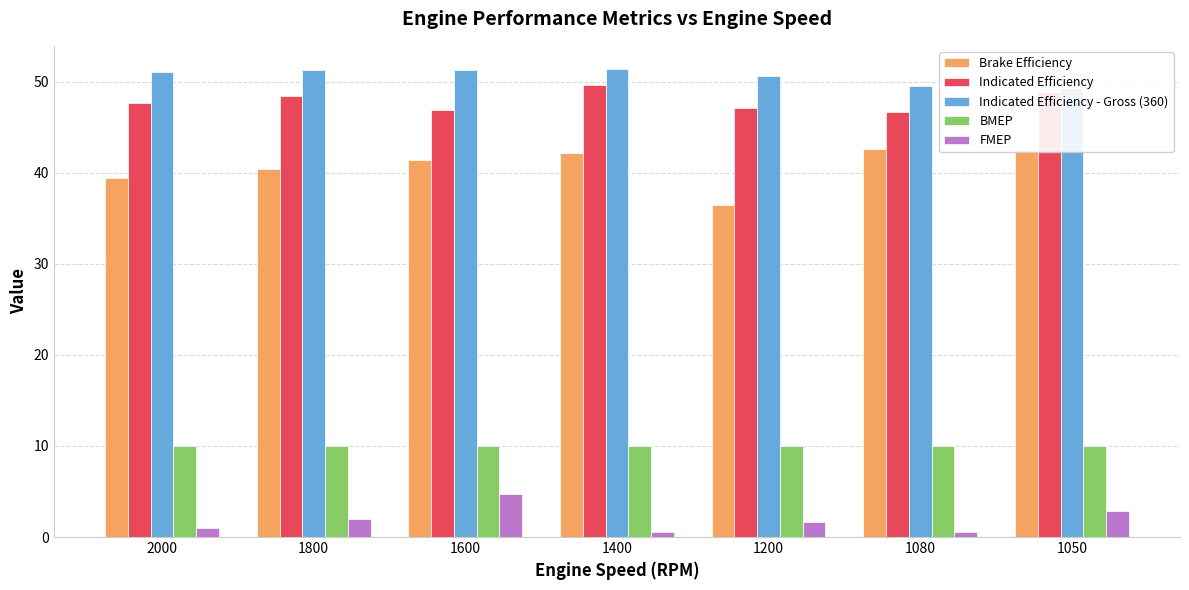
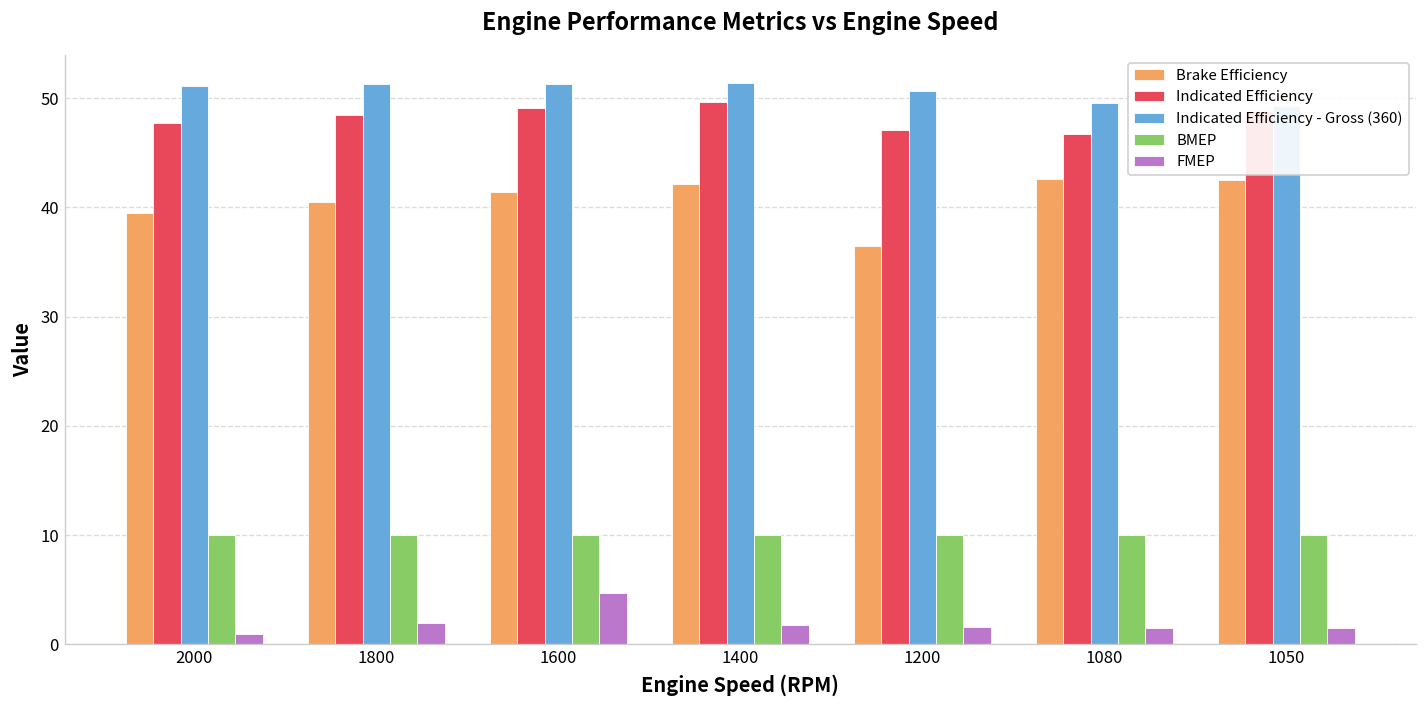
  {
    "Brake Efficiency": {
      "2000": 39,
      "1800": 40,
      "1600": 41,
      "1400": 42,
      "1200": 36,
      "1080": 43
    },
    "Indicated Efficiency": {
      "2000": 48,
      "1800": 48,
-     "1600": 47,
+     "1600": 49,
      "1400": 50,
      "1200": 47,
      "1080": 47
    },
    "Indicated Efficiency - Gross (360)": {
      "2000": 51,
      "1800": 51,
      "1600": 51,
      "1400": 51,
      "1200": 51,
      "1080": 50
    },
    "BMEP": {
      "2000": 10,
      "1800": 10,
      "1600": 10,
      "1400": 10,
      "1200": 10,
      "1080": 10,
      "1050": 10
    },
    "FMEP": {
      "2000": 1,
      "1800": 2,
      "1600": 5,
-     "1400": 1,
+     "1400": 2,
      "1200": 2,
-     "1080": 1,
-     "1050": 3
+     "1080": 2,
+     "1050": 1
    }
  }
